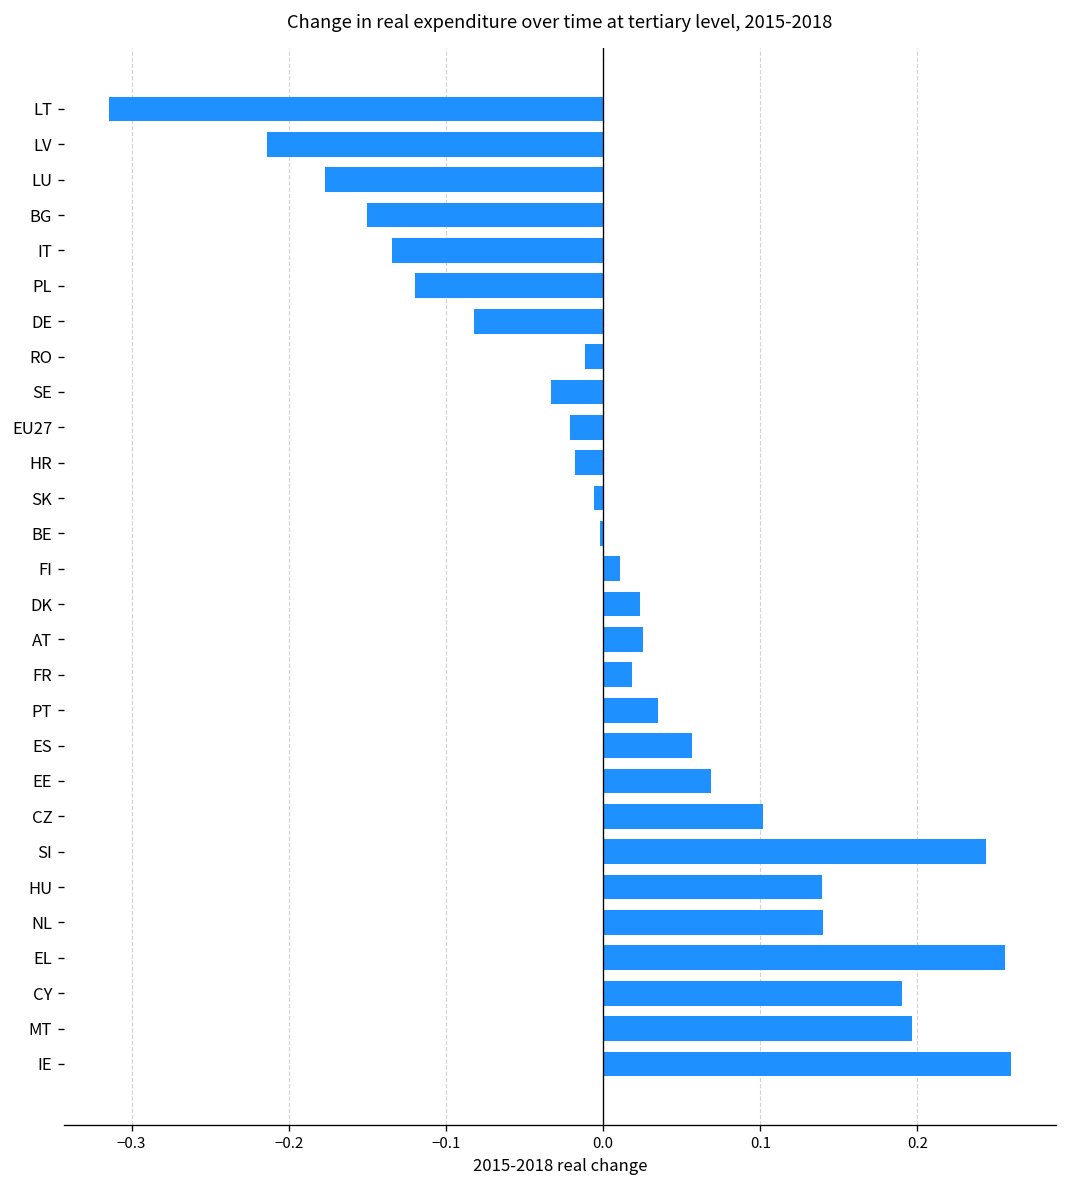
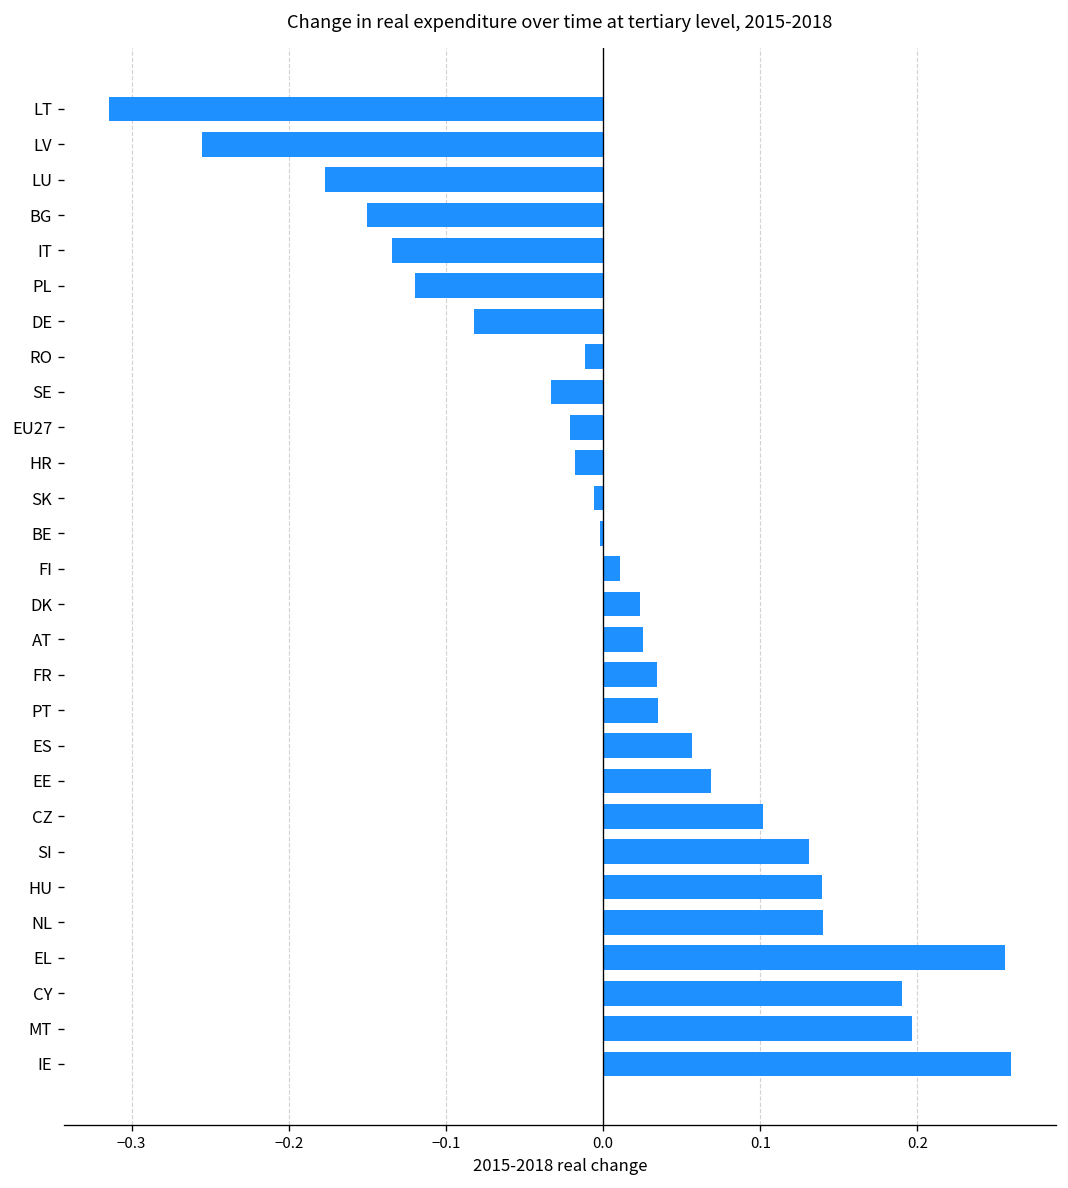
  {
    "LT": -0.314,
-   "LV": -0.214,
+   "LV": -0.255,
    "LU": -0.177,
    "BG": -0.151,
    "IT": -0.134,
    "PL": -0.120,
    "DE": -0.082,
    "RO": -0.012,
    "SE": -0.033,
    "EU27": -0.021,
    "HR": -0.018,
    "SK": -0.006,
    "FI": 0.011,
    "DK": 0.024,
    "AT": 0.025,
-   "FR": 0.019,
+   "FR": 0.034,
    "PT": 0.035,
    "ES": 0.057,
    "EE": 0.069,
    "CZ": 0.102,
-   "SI": 0.244,
+   "SI": 0.131,
    "HU": 0.139,
    "NL": 0.140,
    "EL": 0.256,
    "CY": 0.190,
    "MT": 0.197,
    "IE": 0.259
  }
